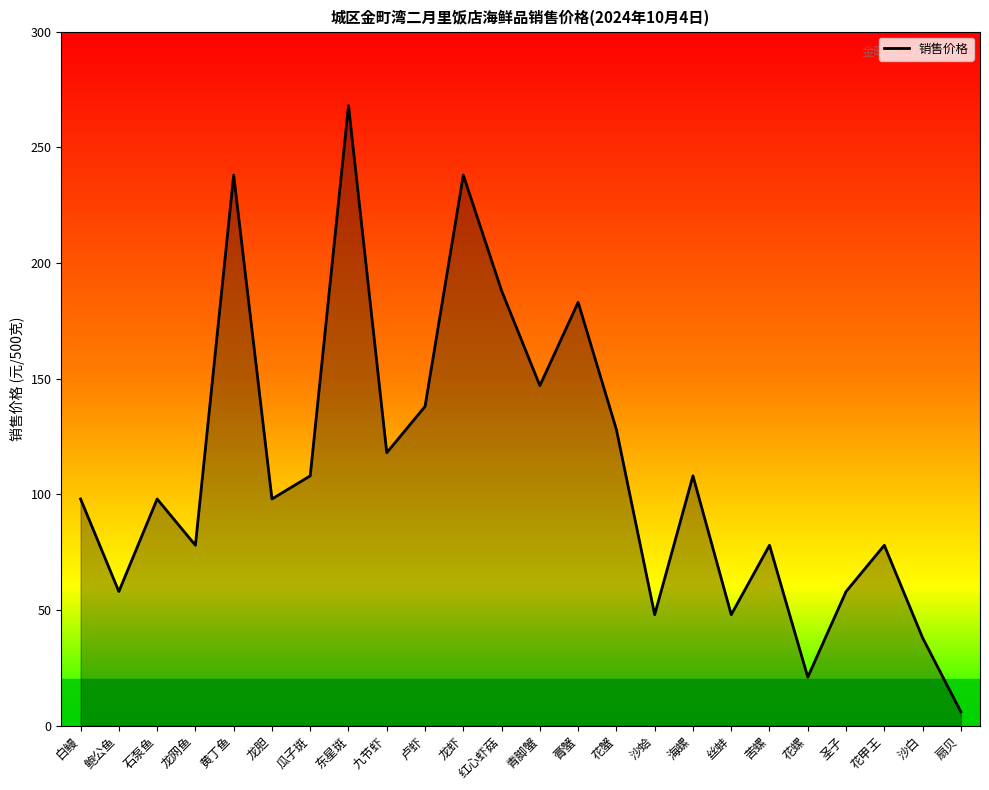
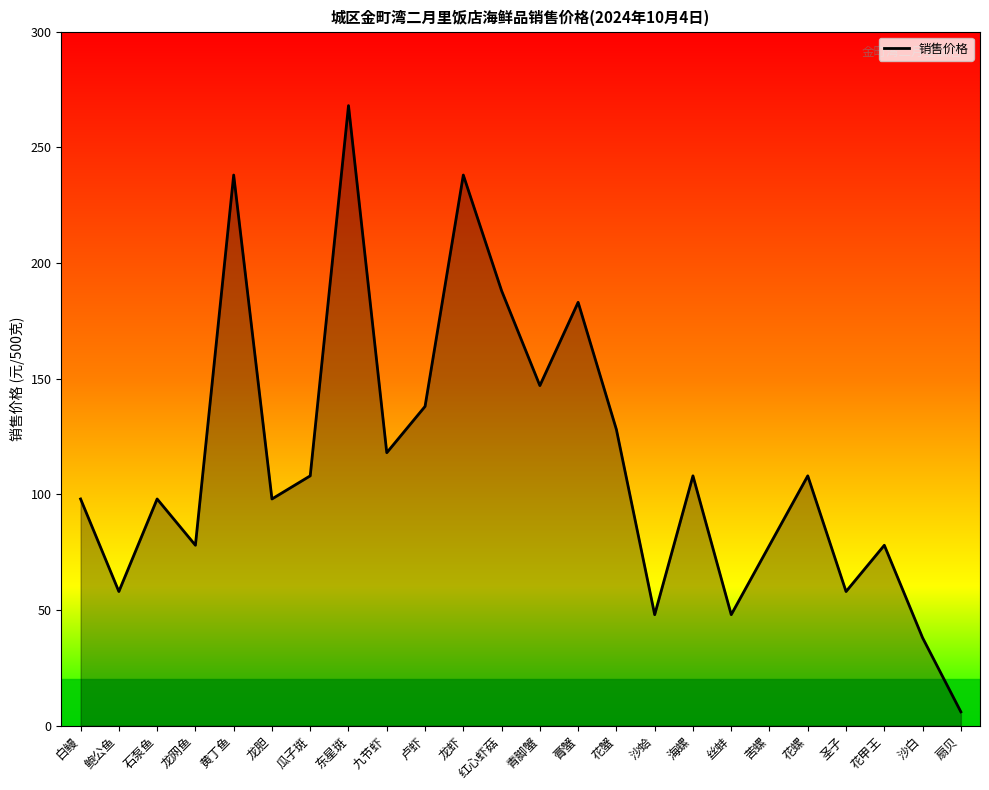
  {
    "白鳗": 98,
    "鲍公鱼": 58,
    "石泵鱼": 98,
    "龙网鱼": 78,
    "黄丁鱼": 238,
    "龙胆": 98,
    "瓜子斑": 108,
    "东星斑": 268,
    "九节虾": 118,
    "卢虾": 138,
    "龙虾": 238,
    "红心虾菇": 188,
    "青脚蟹": 147,
    "膏蟹": 183,
    "花蟹": 128,
    "沙蛤": 48,
    "海螺": 108,
    "丝蚌": 48,
    "苦螺": 78,
-   "花螺": 21,
+   "花螺": 108,
    "圣子": 58,
    "花甲王": 78,
    "沙白": 38
  }
